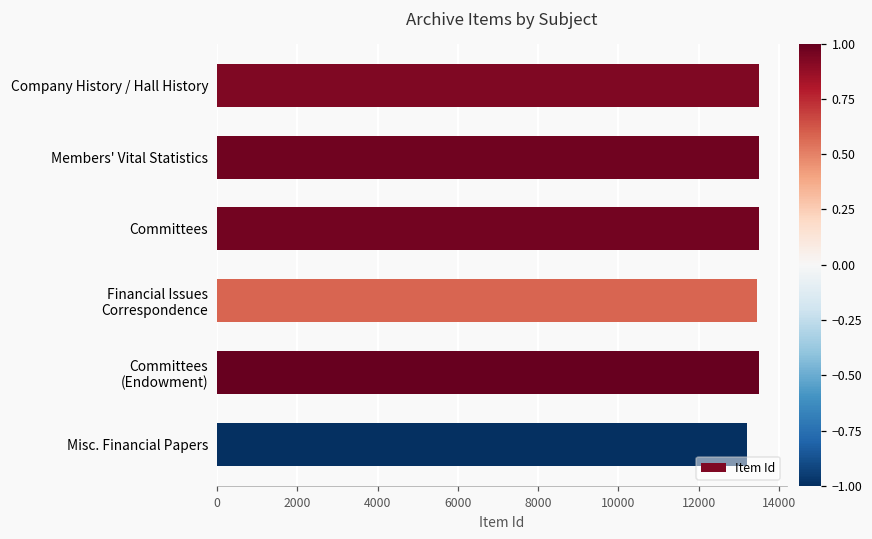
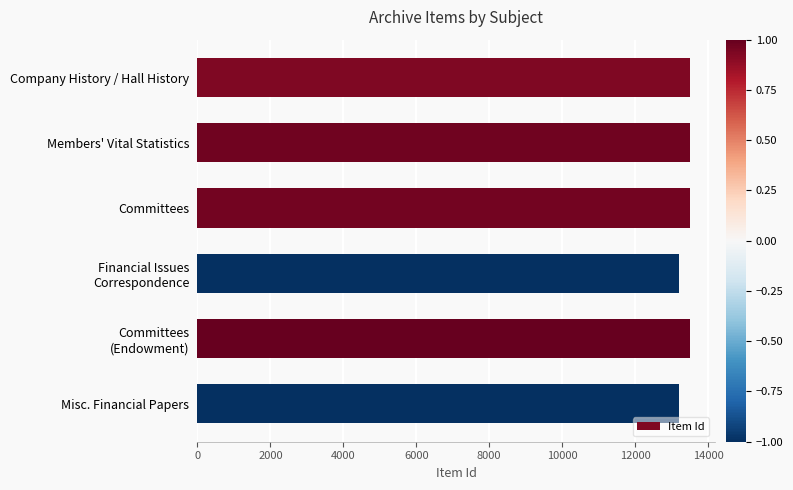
  {
    "Company History / Hall History": 13500,
    "Members' Vital Statistics": 13500,
    "Committees": 13500,
-   "Financial Issues Correspondence": 13500,
+   "Financial Issues Correspondence": 13200,
    "Committees (Endowment)": 13500,
    "Misc. Financial Papers": 13200
  }
